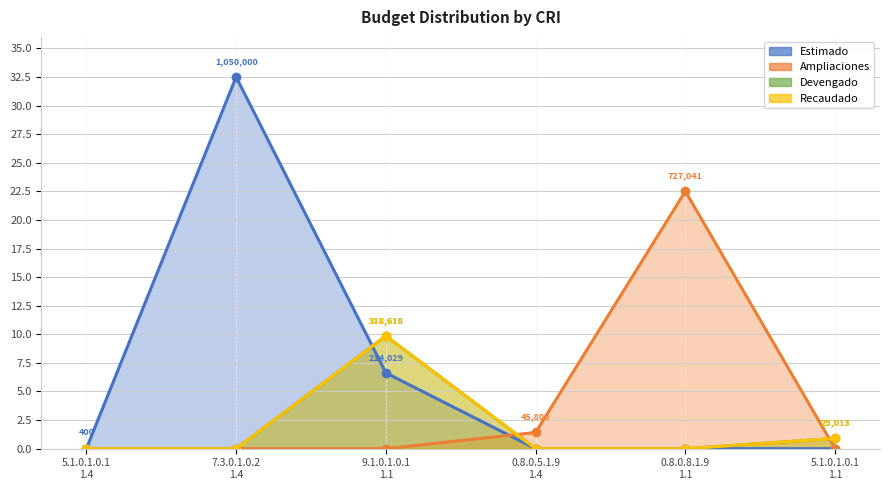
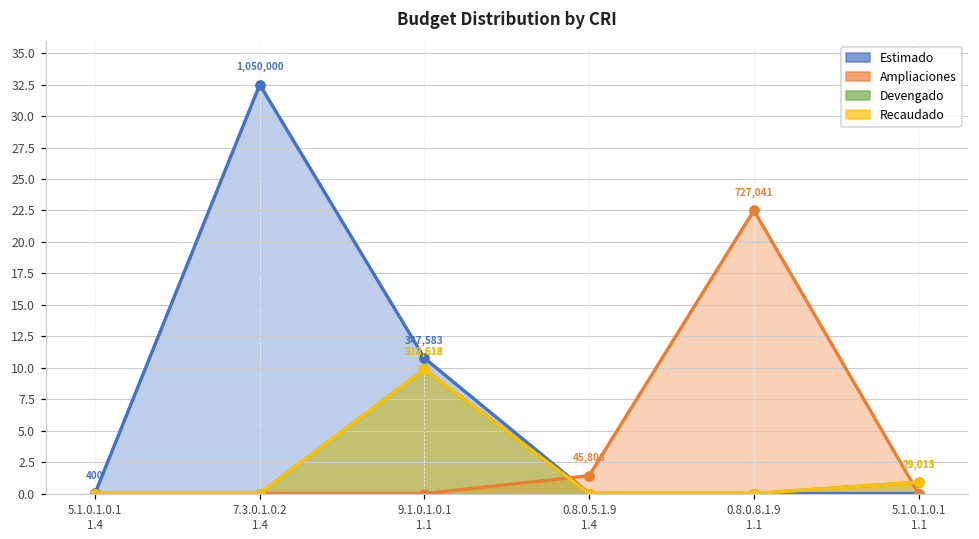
  {
    "Estimado": {
-     "9.1.0.1.0.1 1.1": "214,029"
+     "9.1.0.1.0.1 1.1": "347,583"
    }
  }
